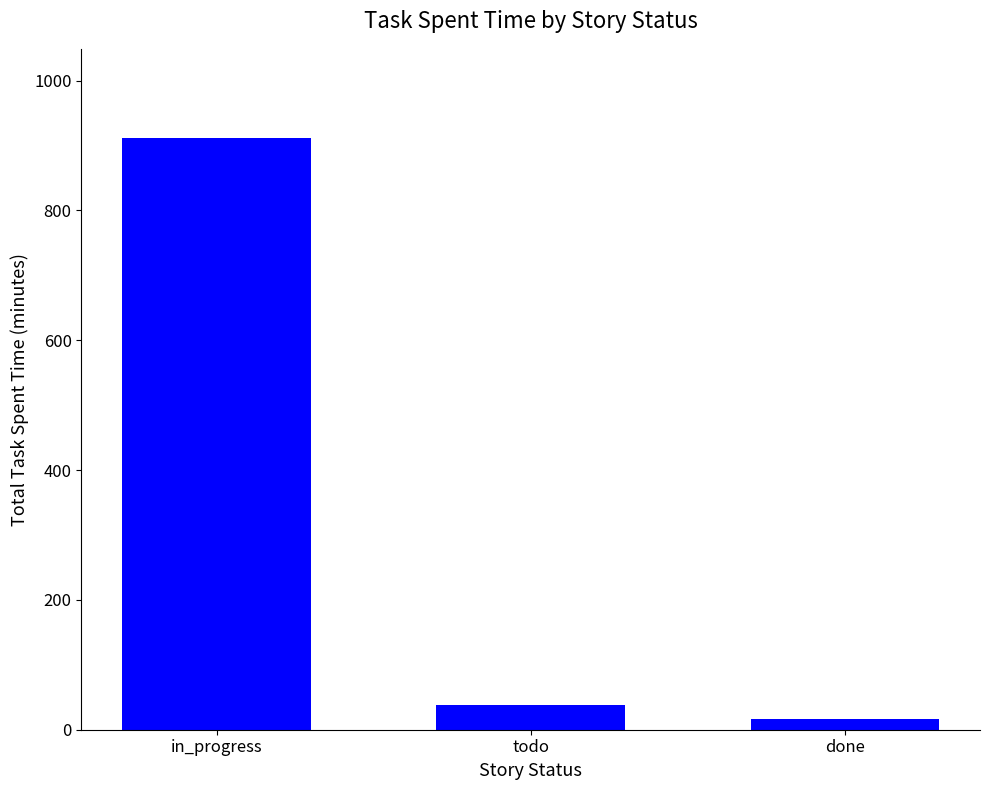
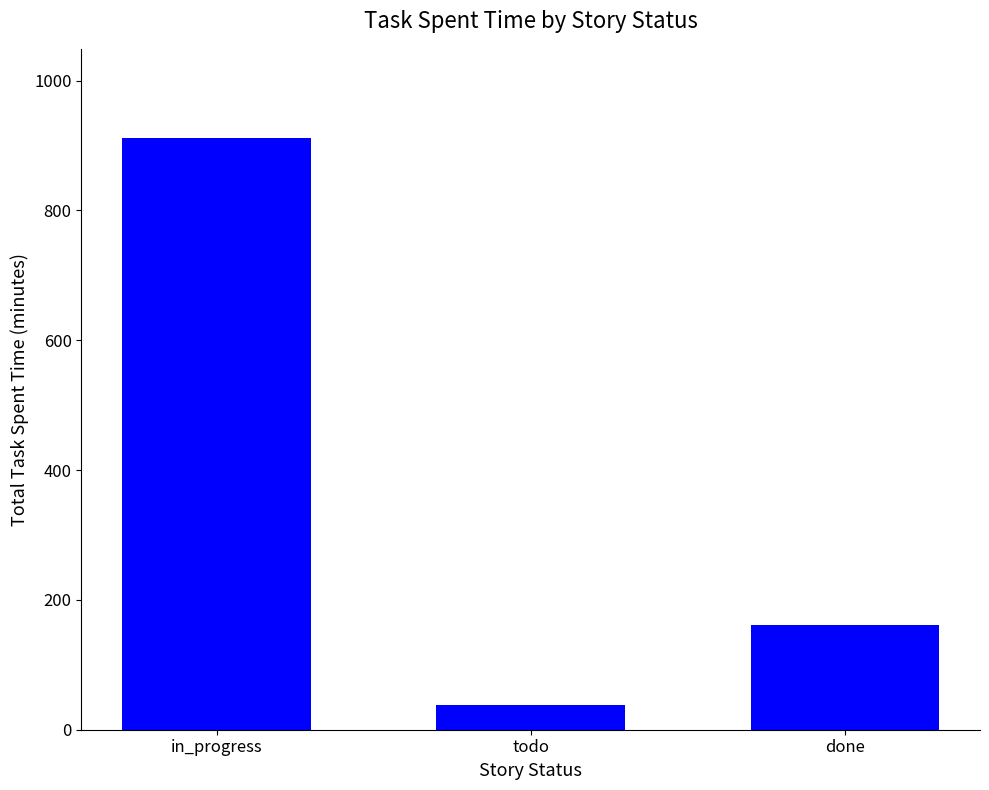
  {
    "in_progress": 910,
    "todo": 40,
-   "done": 20
+   "done": 160
  }
